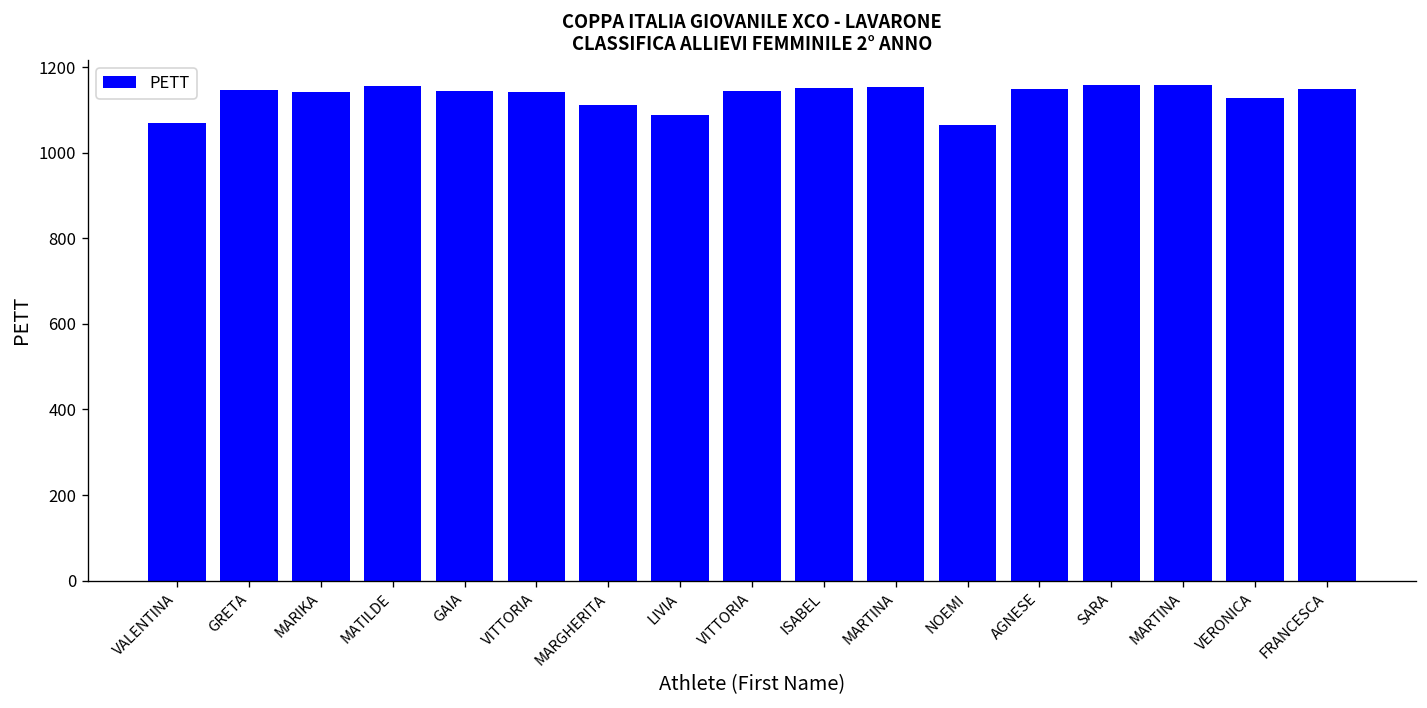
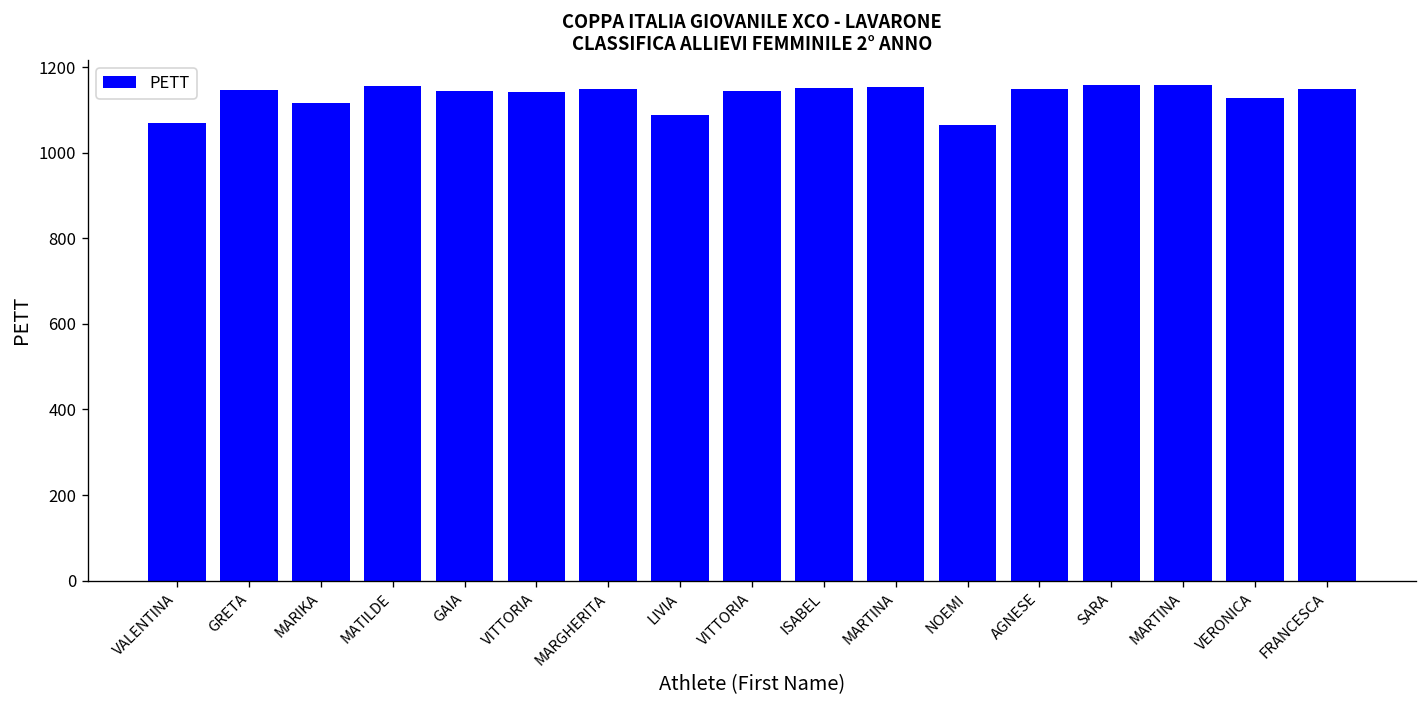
  {
    "VALENTINA": 1070,
    "GRETA": 1150,
-   "MARIKA": 1140,
+   "MARIKA": 1120,
    "MATILDE": 1160,
    "GAIA": 1150,
-   "MARGHERITA": 1110,
+   "MARGHERITA": 1150,
    "LIVIA": 1090,
    "ISABEL": 1150,
    "NOEMI": 1070,
    "AGNESE": 1150,
    "SARA": 1160,
    "VERONICA": 1130,
    "FRANCESCA": 1150
  }
